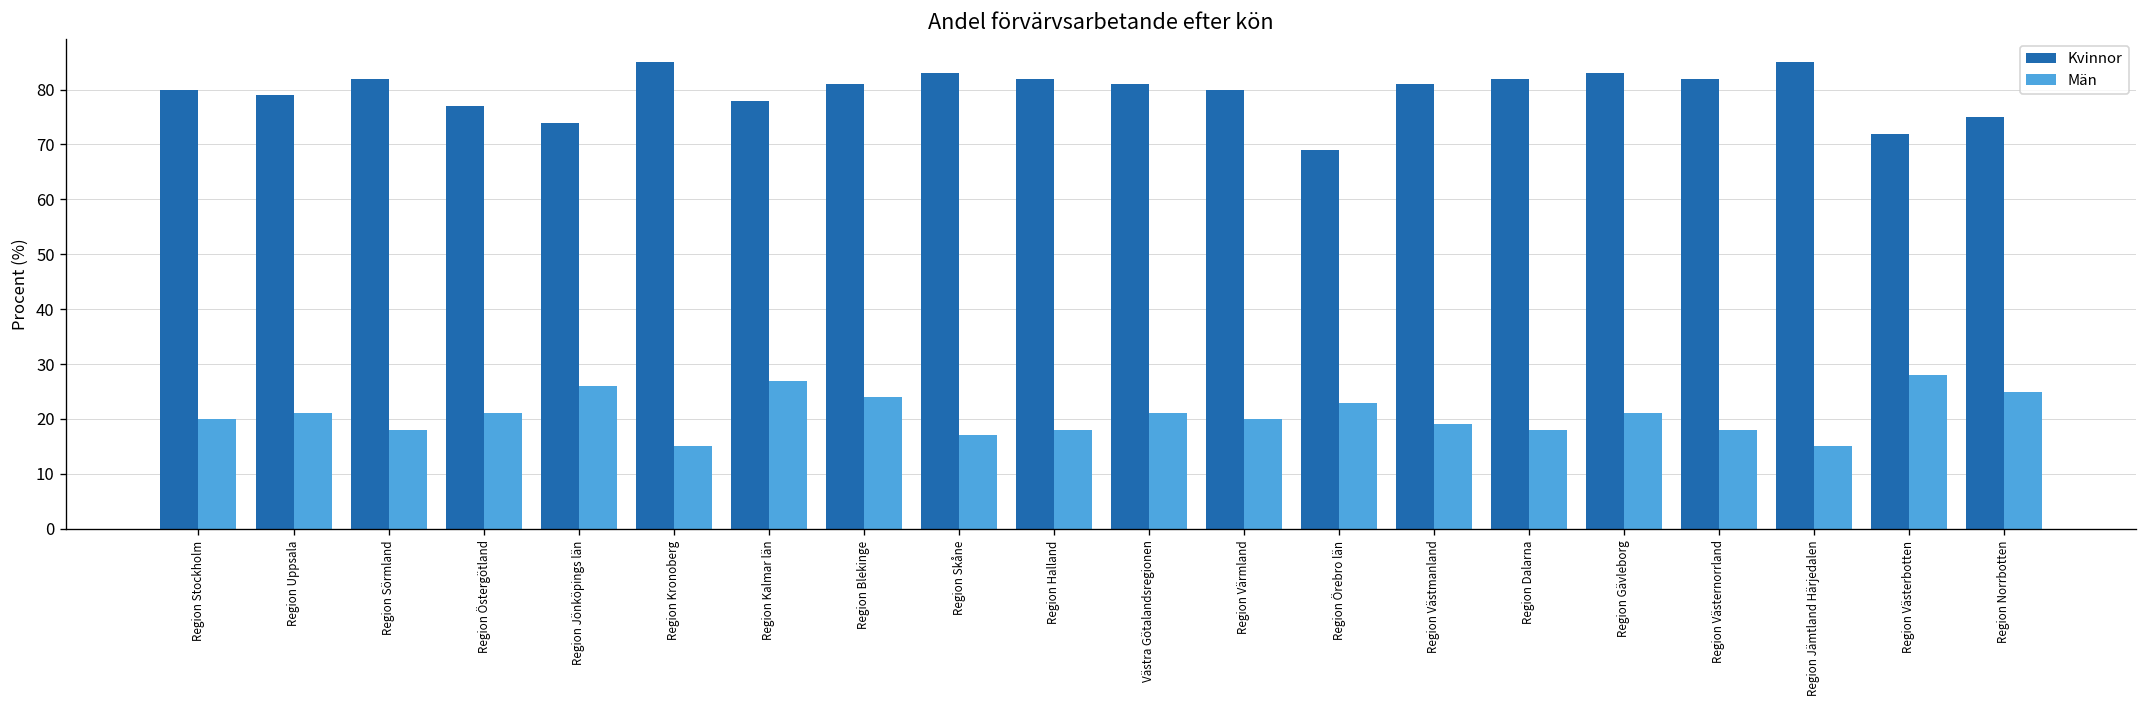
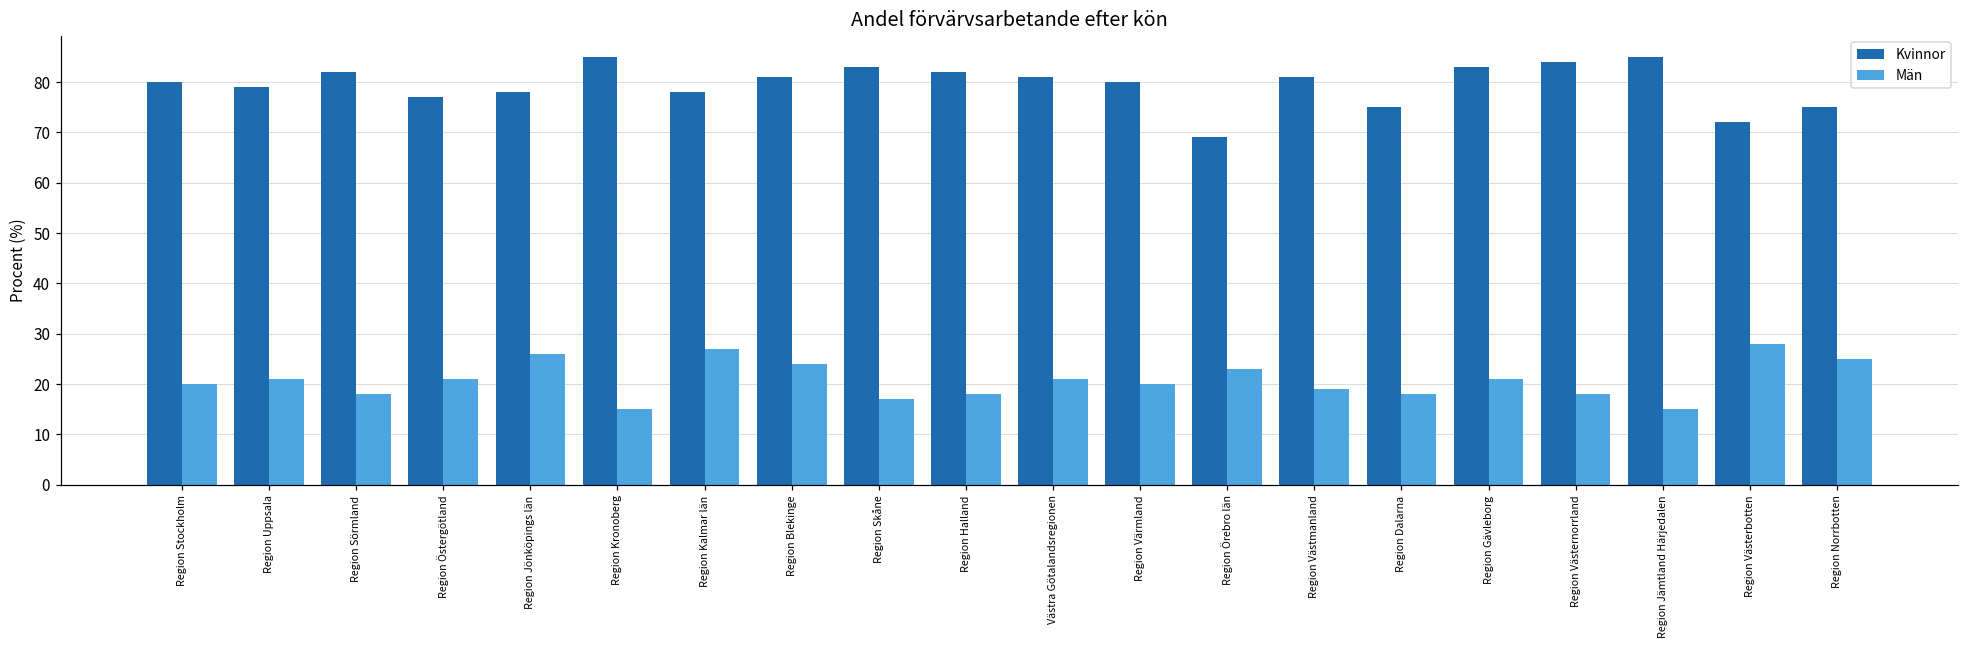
  {
    "Kvinnor": {
      "Region Stockholm": 80,
      "Region Uppsala": 79,
      "Region Sörmland": 82,
      "Region Östergötland": 77,
-     "Region Jönköpings län": 74,
+     "Region Jönköpings län": 78,
      "Region Kronoberg": 85,
      "Region Kalmar län": 78,
      "Region Blekinge": 81,
      "Region Skåne": 83,
      "Region Halland": 82,
      "Västra Götalandsregionen": 81,
      "Region Värmland": 80,
      "Region Örebro län": 69,
      "Region Västmanland": 81,
-     "Region Dalarna": 82,
+     "Region Dalarna": 75,
      "Region Gävleborg": 83,
-     "Region Västernorrland": 82,
+     "Region Västernorrland": 84,
      "Region Jämtland Härjedalen": 85,
      "Region Västerbotten": 72,
      "Region Norrbotten": 75
    },
    "Män": {
      "Region Stockholm": 20,
      "Region Uppsala": 21,
      "Region Sörmland": 18,
      "Region Östergötland": 21,
      "Region Jönköpings län": 26,
      "Region Kronoberg": 15,
      "Region Kalmar län": 27,
      "Region Blekinge": 24,
      "Region Skåne": 17,
      "Region Halland": 18,
      "Västra Götalandsregionen": 21,
      "Region Värmland": 20,
      "Region Örebro län": 23,
      "Region Västmanland": 19,
      "Region Dalarna": 18,
      "Region Gävleborg": 21,
      "Region Västernorrland": 18,
      "Region Jämtland Härjedalen": 15,
      "Region Västerbotten": 28,
      "Region Norrbotten": 25
    }
  }
